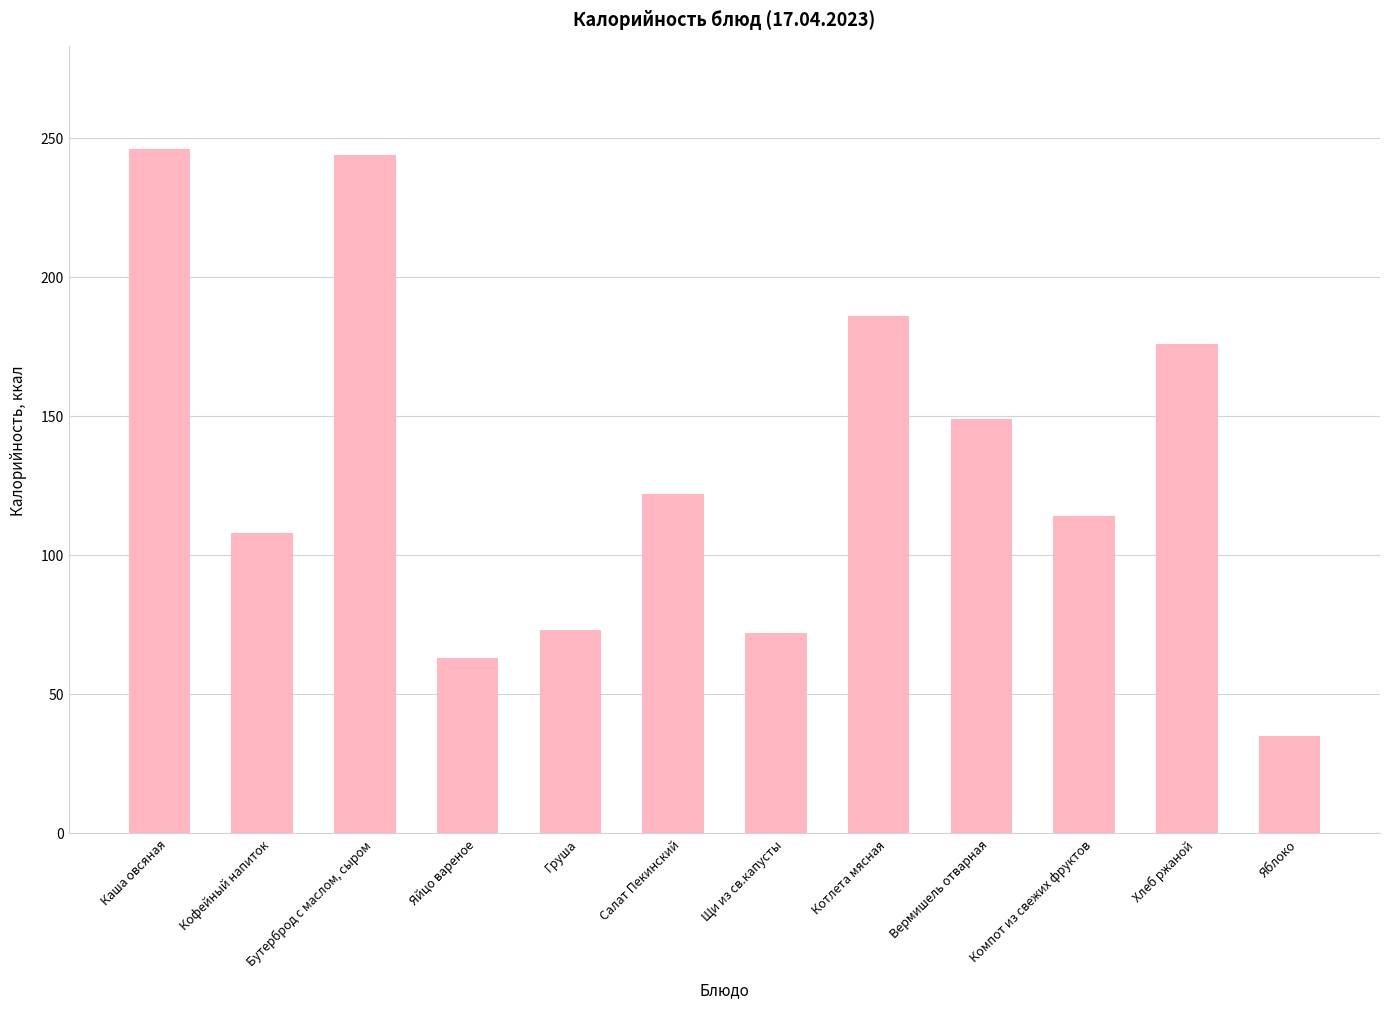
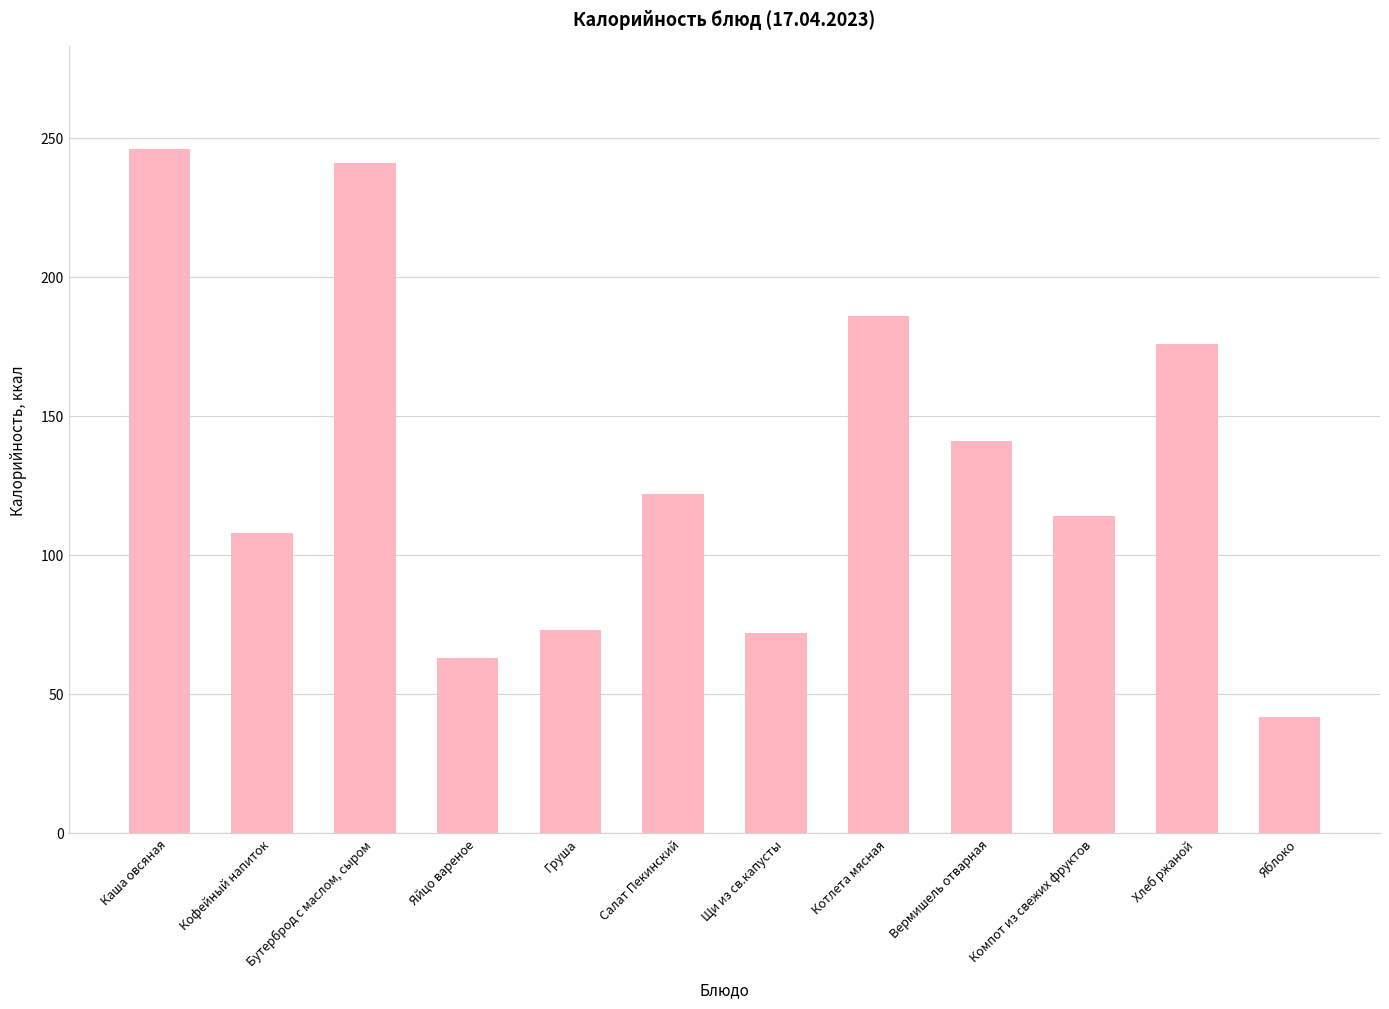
  {
    "Каша овсяная": 246,
    "Кофейный напиток": 108,
-   "Бутерброд с маслом, сыром": 244,
+   "Бутерброд с маслом, сыром": 241,
    "Яйцо вареное": 63,
    "Груша": 73,
    "Салат Пекинский": 122,
    "Щи из св.капусты": 72,
    "Котлета мясная": 186,
-   "Вермишель отварная": 149,
+   "Вермишель отварная": 141,
    "Компот из свежих фруктов": 114,
    "Хлеб ржаной": 176,
-   "Яблоко": 35
+   "Яблоко": 42
  }
